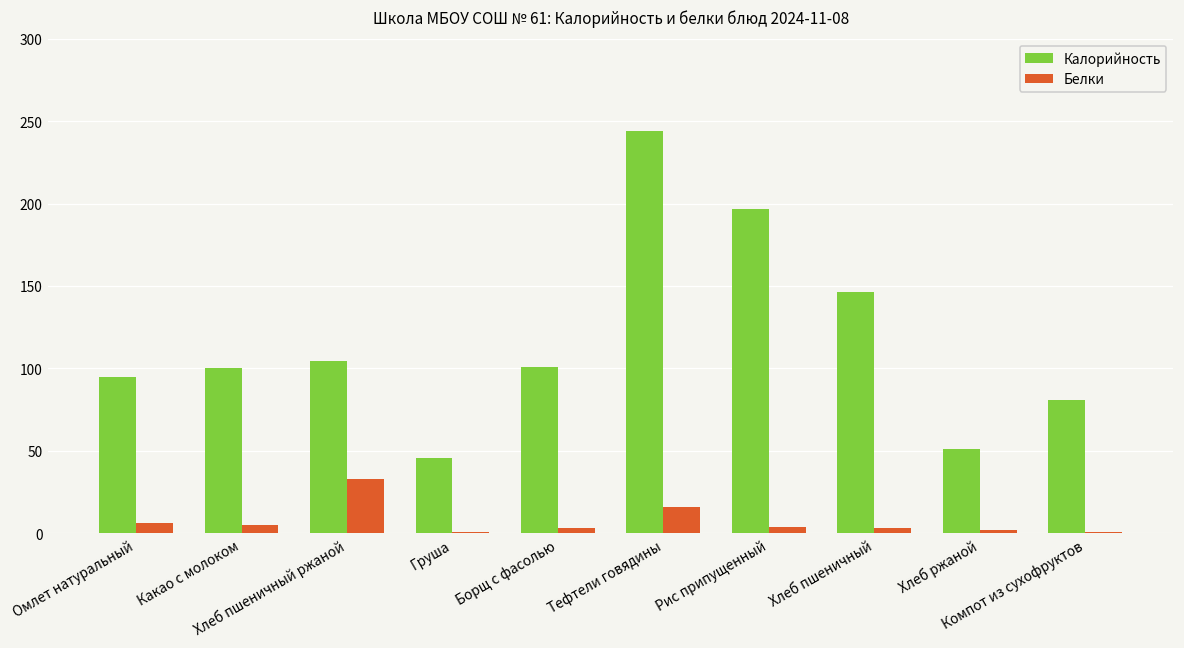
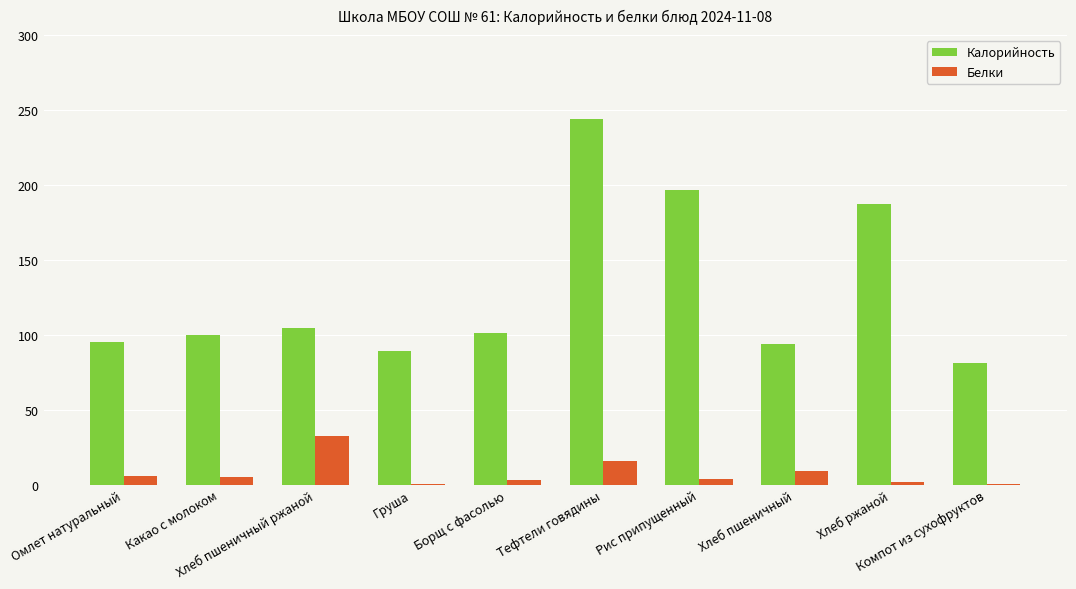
  {
    "Калорийность": {
      "Омлет натуральный": 95,
      "Какао с молоком": 100,
      "Хлеб пшеничный ржаной": 105,
-     "Груша": 46,
+     "Груша": 89,
      "Борщ с фасолью": 101,
      "Тефтели говядины": 244,
      "Рис припущенный": 197,
-     "Хлеб пшеничный": 146,
-     "Хлеб ржаной": 51,
+     "Хлеб пшеничный": 94,
+     "Хлеб ржаной": 187,
      "Компот из сухофруктов": 81
    },
    "Белки": {
      "Омлет натуральный": 6,
      "Какао с молоком": 5,
      "Хлеб пшеничный ржаной": 33,
      "Борщ с фасолью": 3,
      "Тефтели говядины": 16,
      "Рис припущенный": 4,
-     "Хлеб пшеничный": 3,
+     "Хлеб пшеничный": 9,
      "Хлеб ржаной": 2
    }
  }
